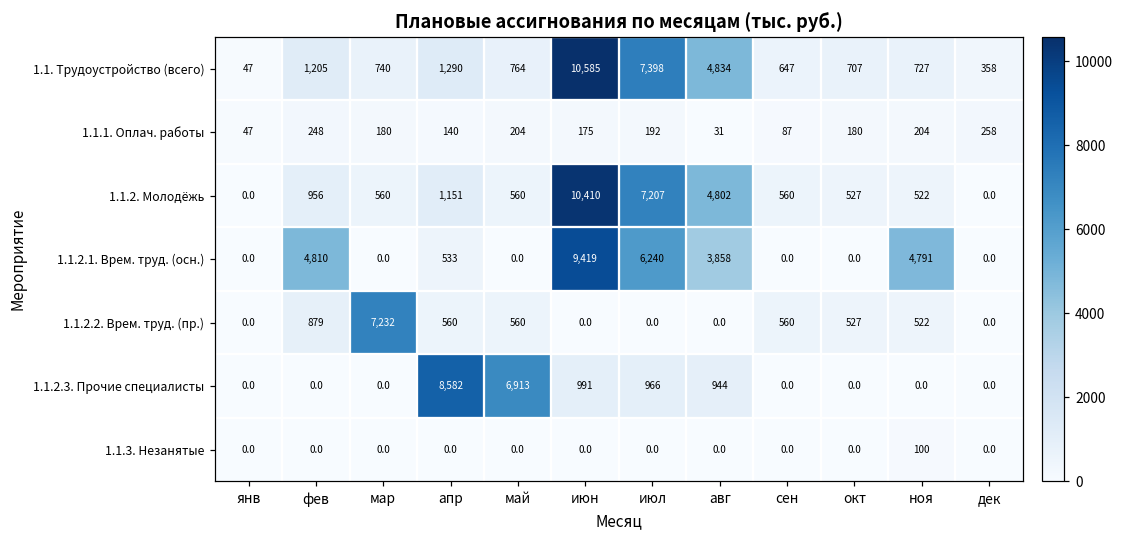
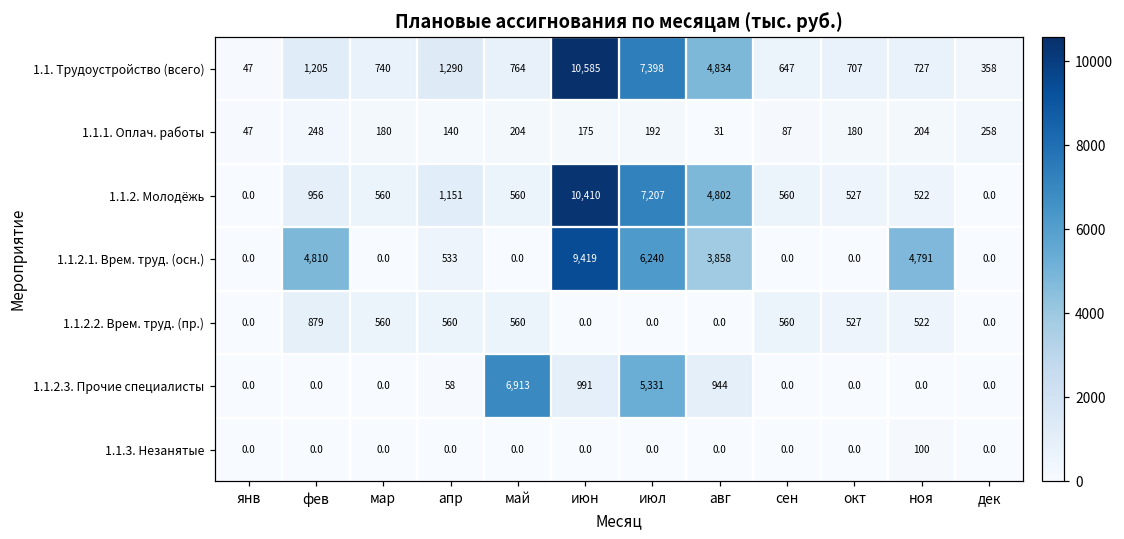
  {
    "1.1. Трудоустройство (всего)": {
      "янв": "47",
      "фев": "1,205",
      "мар": "740",
      "апр": "1,290",
      "май": "764",
      "июн": "10,585",
      "июл": "7,398",
      "авг": "4,834",
      "сен": "647",
      "окт": "707",
      "ноя": "727",
      "дек": "358"
    },
    "1.1.1. Оплач. работы": {
      "янв": "47",
      "фев": "248",
      "мар": "180",
      "апр": "140",
      "май": "204",
      "июн": "175",
      "июл": "192",
      "авг": "31",
      "сен": "87",
      "окт": "180",
      "ноя": "204",
      "дек": "258"
    },
    "1.1.2. Молодёжь": {
      "янв": "0.0",
      "фев": "956",
      "мар": "560",
      "апр": "1,151",
      "май": "560",
      "июн": "10,410",
      "июл": "7,207",
      "авг": "4,802",
      "сен": "560",
      "окт": "527",
      "ноя": "522",
      "дек": "0.0"
    },
    "1.1.2.1. Врем. труд. (осн.)": {
      "янв": "0.0",
      "фев": "4,810",
      "мар": "0.0",
      "апр": "533",
      "май": "0.0",
      "июн": "9,419",
      "июл": "6,240",
      "авг": "3,858",
      "сен": "0.0",
      "окт": "0.0",
      "ноя": "4,791",
      "дек": "0.0"
    },
    "1.1.2.2. Врем. труд. (пр.)": {
      "янв": "0.0",
      "фев": "879",
-     "мар": "7,232",
+     "мар": "560",
      "апр": "560",
      "май": "560",
      "июн": "0.0",
      "июл": "0.0",
      "авг": "0.0",
      "сен": "560",
      "окт": "527",
      "ноя": "522",
      "дек": "0.0"
    },
    "1.1.2.3. Прочие специалисты": {
      "янв": "0.0",
      "фев": "0.0",
      "мар": "0.0",
-     "апр": "8,582",
+     "апр": "58",
      "май": "6,913",
      "июн": "991",
-     "июл": "966",
+     "июл": "5,331",
      "авг": "944",
      "сен": "0.0",
      "окт": "0.0",
      "ноя": "0.0",
      "дек": "0.0"
    },
    "1.1.3. Незанятые": {
      "янв": "0.0",
      "фев": "0.0",
      "мар": "0.0",
      "апр": "0.0",
      "май": "0.0",
      "июн": "0.0",
      "июл": "0.0",
      "авг": "0.0",
      "сен": "0.0",
      "окт": "0.0",
      "ноя": "100",
      "дек": "0.0"
    }
  }
